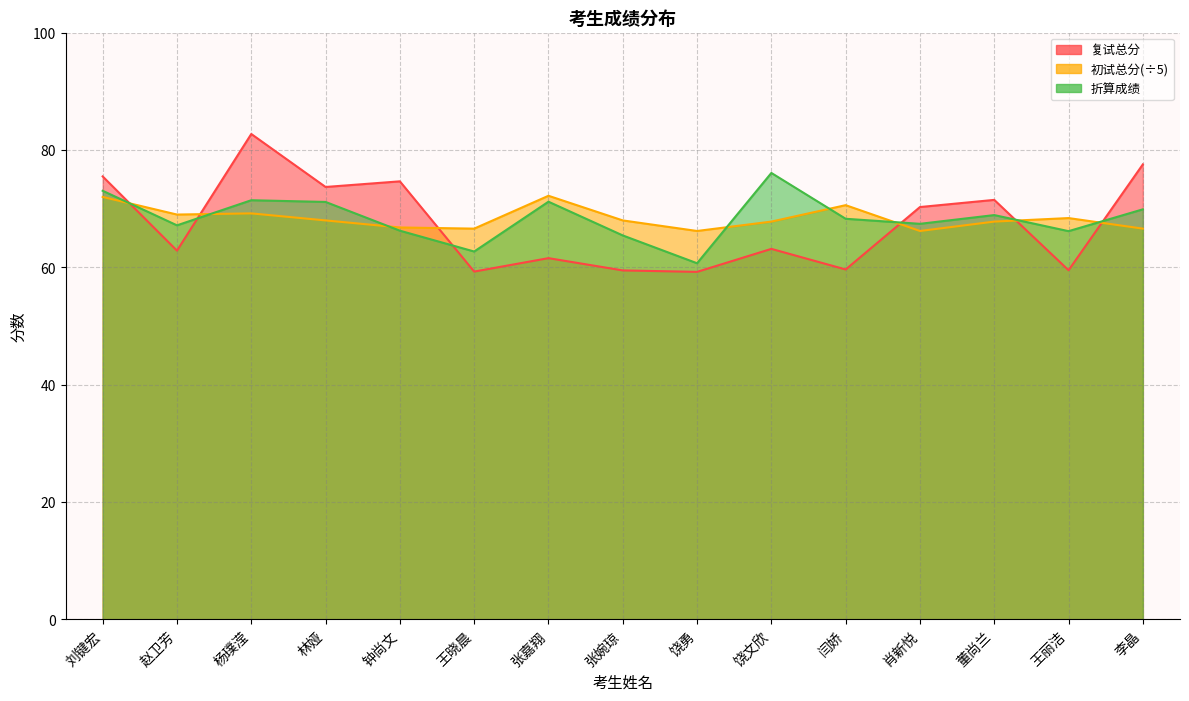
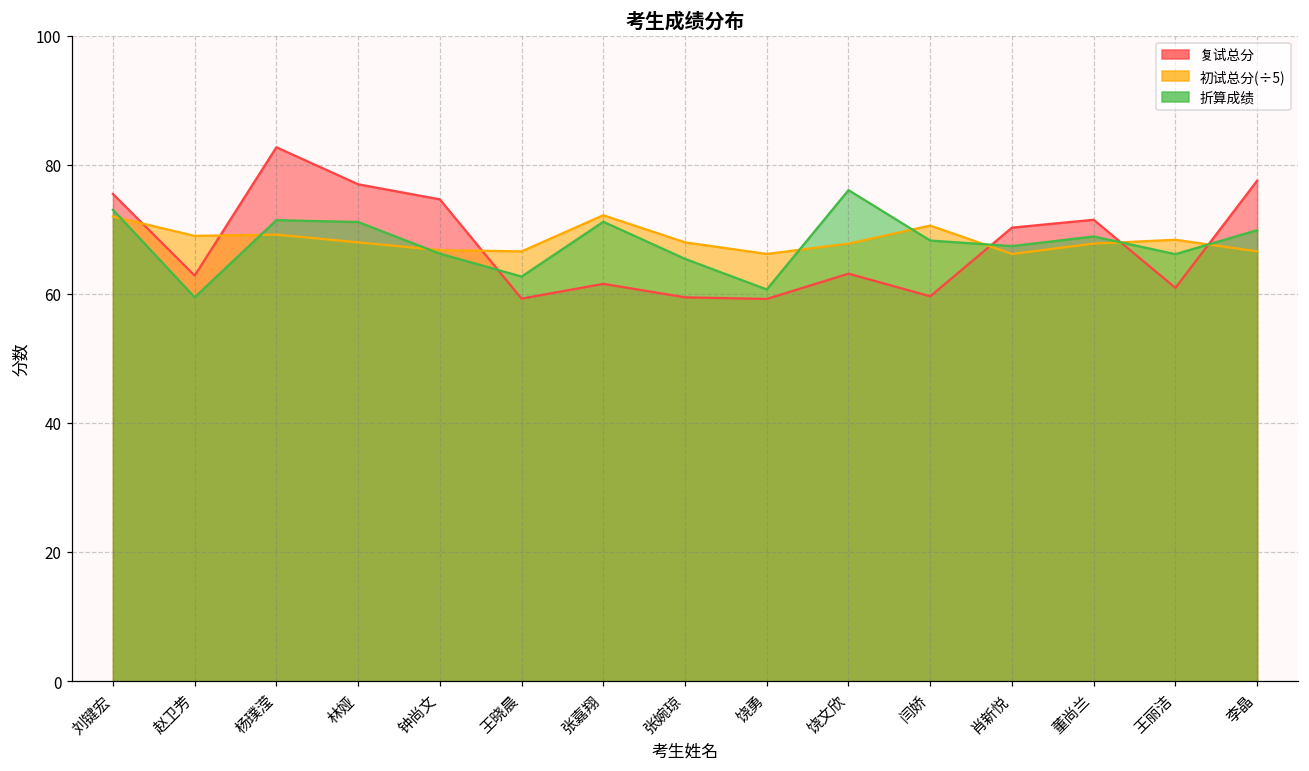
  {
    "复试总分": {
      "刘键宏": 76,
      "赵卫芳": 63,
      "杨璞滢": 83,
-     "林娅": 74,
+     "林娅": 77,
      "钟尚文": 75,
      "王晓晨": 59,
      "张嘉翔": 62,
      "张婉琼": 59,
      "饶勇": 59,
      "饶文欣": 63,
      "闫娇": 60,
      "肖新悦": 70,
      "董尚兰": 72,
-     "王丽洁": 60,
+     "王丽洁": 61,
      "李晶": 78
    },
    "初试总分(÷5)": {
      "刘键宏": 72,
      "赵卫芳": 69,
      "杨璞滢": 69,
      "林娅": 68,
      "钟尚文": 67,
      "王晓晨": 67,
      "张嘉翔": 72,
      "张婉琼": 68,
      "饶勇": 66,
      "饶文欣": 68,
      "闫娇": 71,
      "肖新悦": 66,
      "董尚兰": 68,
      "王丽洁": 68,
      "李晶": 67
    },
    "折算成绩": {
      "刘键宏": 73,
-     "赵卫芳": 67,
+     "赵卫芳": 59,
      "杨璞滢": 71,
      "林娅": 71,
      "钟尚文": 66,
      "王晓晨": 63,
      "张嘉翔": 71,
      "张婉琼": 65,
      "饶勇": 61,
      "饶文欣": 76,
      "闫娇": 68,
      "肖新悦": 67,
      "董尚兰": 69,
      "王丽洁": 66,
      "李晶": 70
    }
  }
